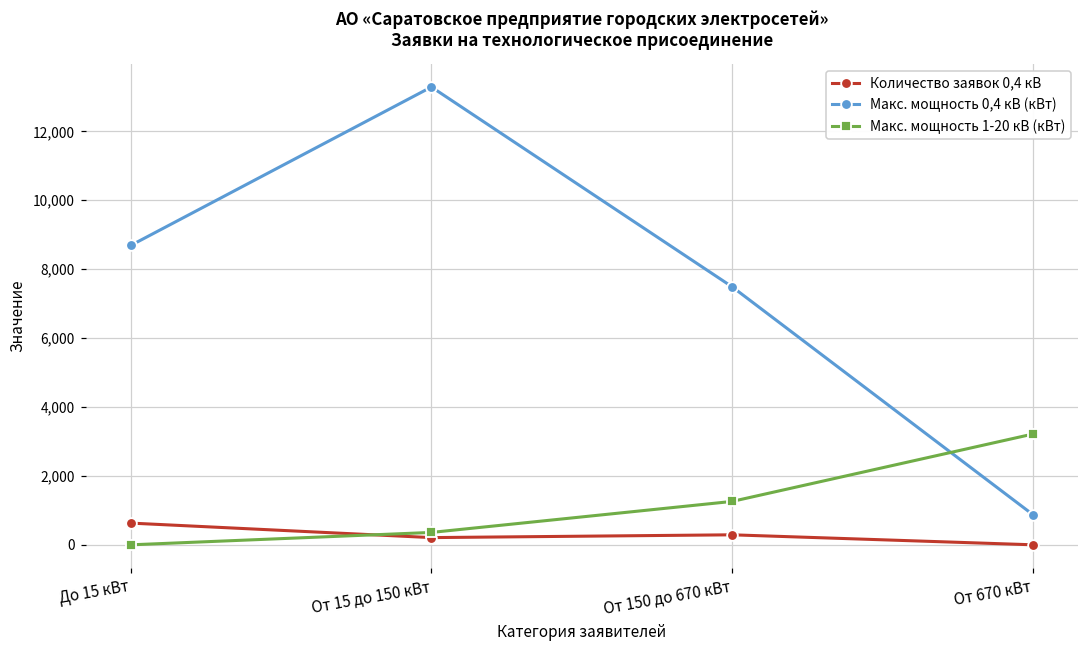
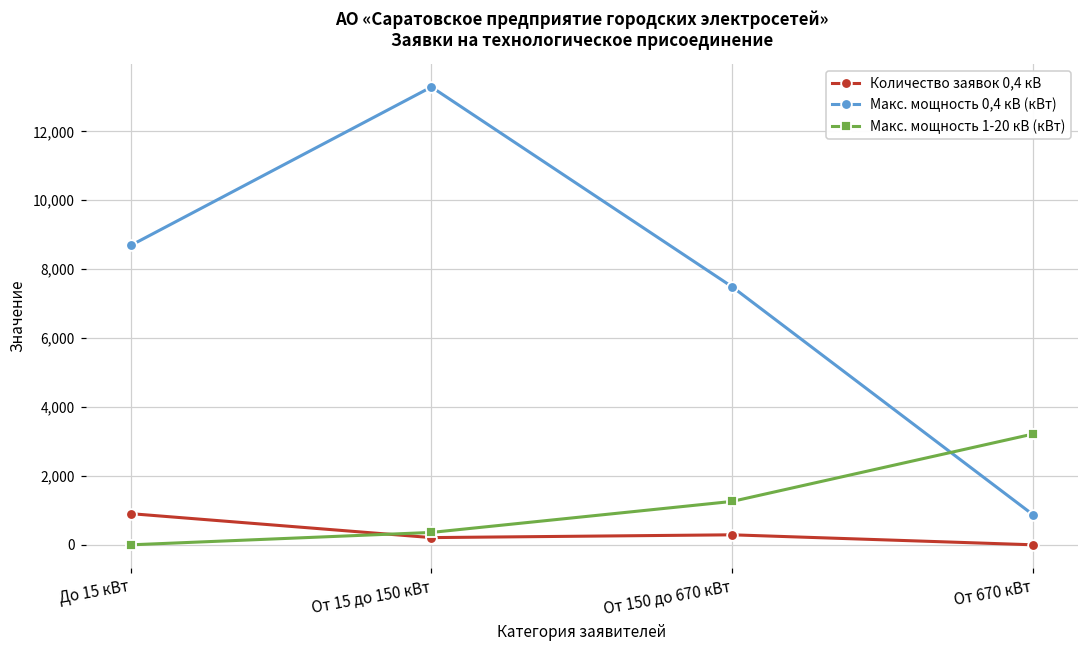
  {
    "Количество заявок 0,4 кВ": {
-     "До 15 кВт": "600",
+     "До 15 кВт": "900",
      "От 15 до 150 кВт": "200",
      "От 150 до 670 кВт": "300",
      "От 670 кВт": "0"
    },
    "Макс. мощность 0,4 кВ (кВт)": {
      "До 15 кВт": "8,700",
      "От 15 до 150 кВт": "13,300",
      "От 150 до 670 кВт": "7,500",
      "От 670 кВт": "900"
    },
    "Макс. мощность 1-20 кВ (кВт)": {
      "До 15 кВт": "0",
      "От 15 до 150 кВт": "400",
      "От 150 до 670 кВт": "1,300",
      "От 670 кВт": "3,200"
    }
  }
